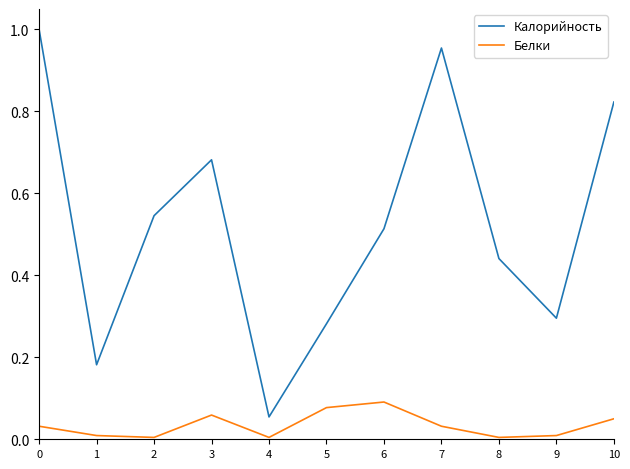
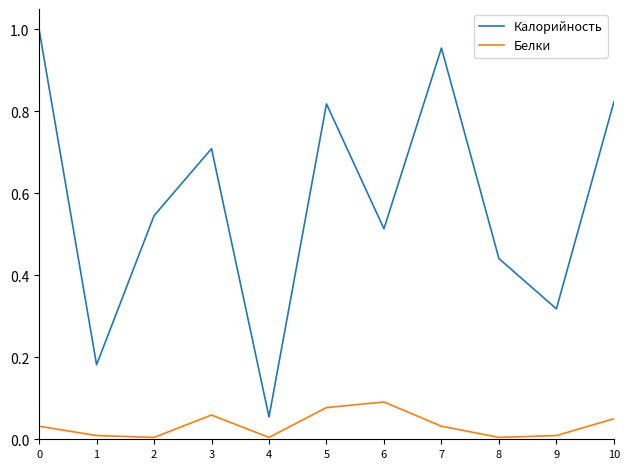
  {
    "Калорийность": {
      "0": 1.00,
      "1": 0.18,
      "2": 0.55,
-     "3": 0.68,
+     "3": 0.71,
      "4": 0.05,
-     "5": 0.28,
+     "5": 0.82,
      "6": 0.51,
      "7": 0.95,
      "8": 0.44,
-     "9": 0.30,
+     "9": 0.32,
      "10": 0.82
    },
    "Белки": {
      "0": 0.03,
      "1": 0.01,
      "2": 0.00,
      "3": 0.06,
      "4": 0.00,
      "5": 0.08,
      "6": 0.09,
      "7": 0.03,
      "8": 0.00,
      "9": 0.01,
      "10": 0.05
    }
  }
